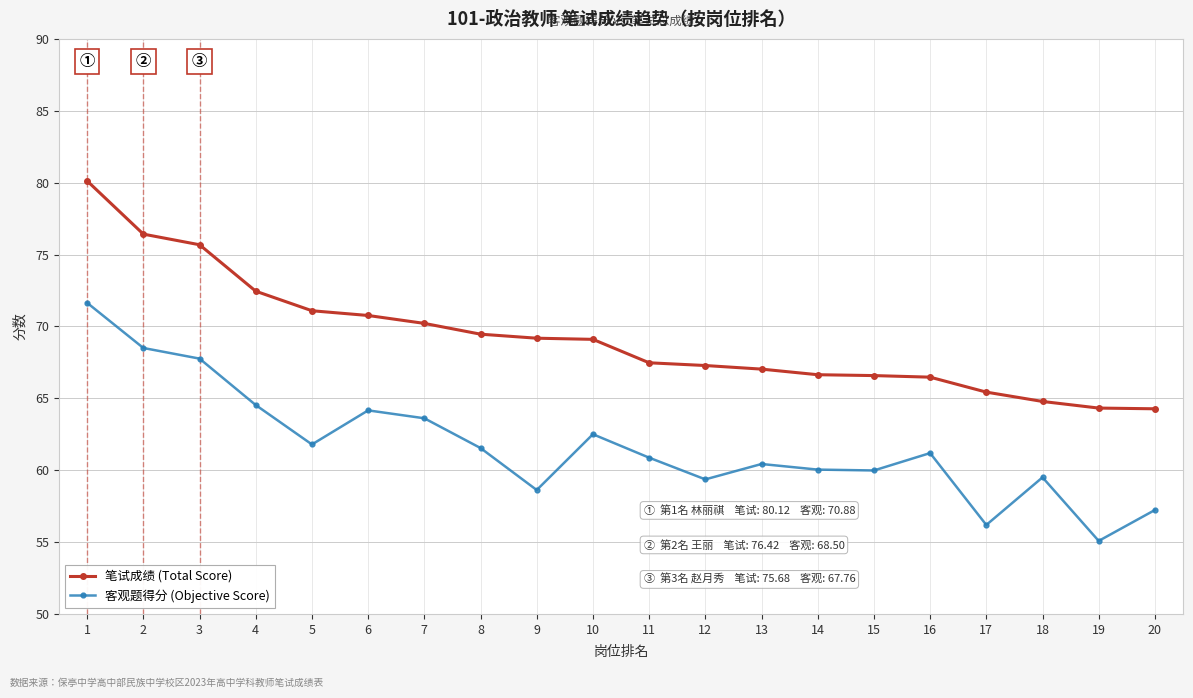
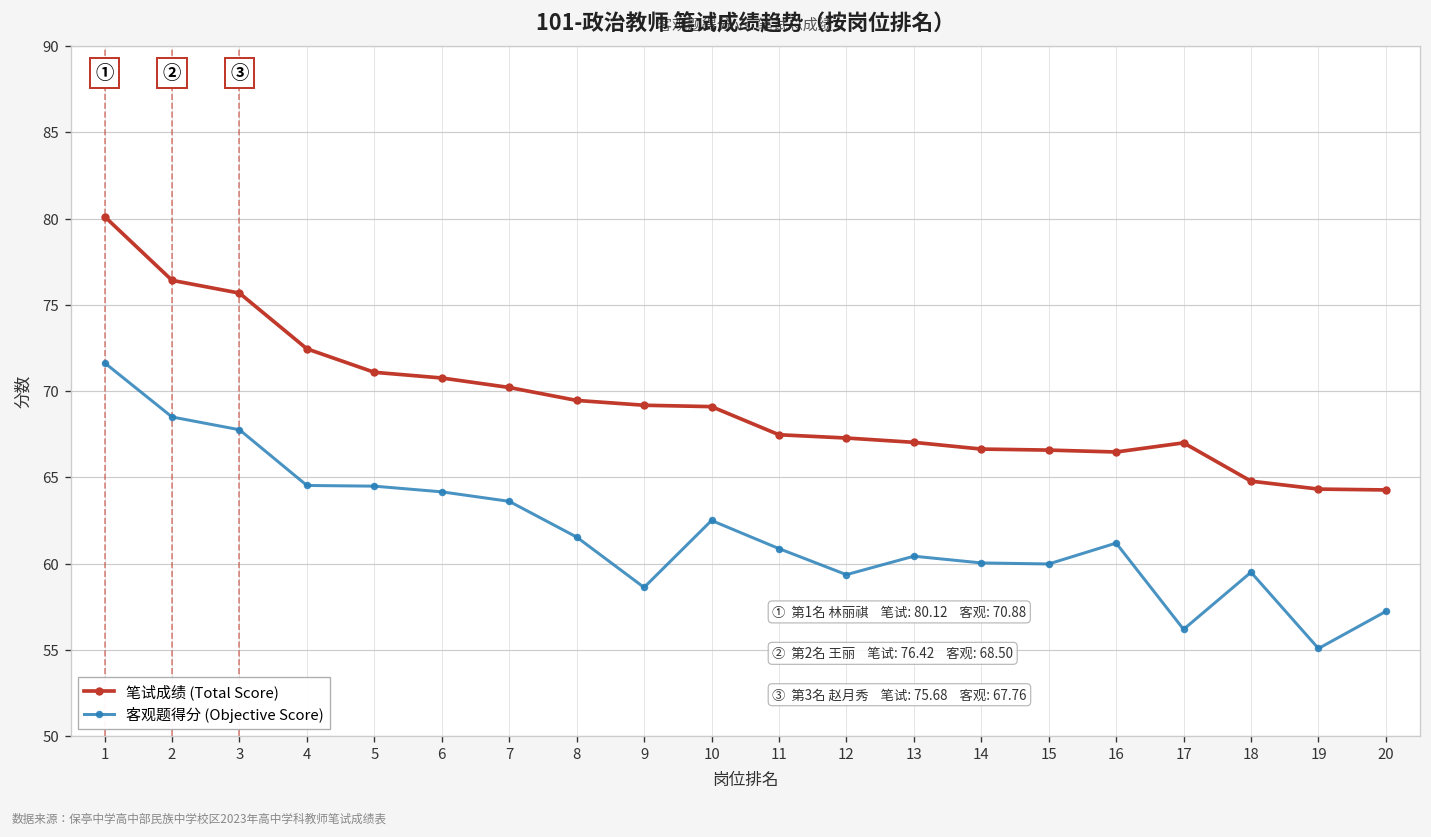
  {
    "笔试成绩 (Total Score)": {
      "1": 80.1,
      "2": 76.4,
      "3": 75.7,
      "4": 72.5,
      "5": 71.1,
      "6": 70.8,
      "7": 70.2,
      "8": 69.5,
      "9": 69.2,
      "10": 69.1,
      "11": 67.5,
      "12": 67.3,
      "13": 67.0,
      "14": 66.6,
      "15": 66.6,
      "16": 66.5,
-     "17": 65.4,
+     "17": 67.0,
      "18": 64.8,
      "19": 64.3,
      "20": 64.3
    },
    "客观题得分 (Objective Score)": {
      "1": 71.6,
      "2": 68.5,
      "3": 67.8,
      "4": 64.5,
-     "5": 61.8,
+     "5": 64.5,
      "6": 64.2,
      "7": 63.6,
      "8": 61.5,
      "9": 58.6,
      "10": 62.5,
      "11": 60.9,
      "12": 59.4,
      "13": 60.4,
      "14": 60.0,
      "15": 60.0,
      "16": 61.2,
      "17": 56.2,
      "18": 59.5,
      "19": 55.1,
      "20": 57.2
    }
  }
